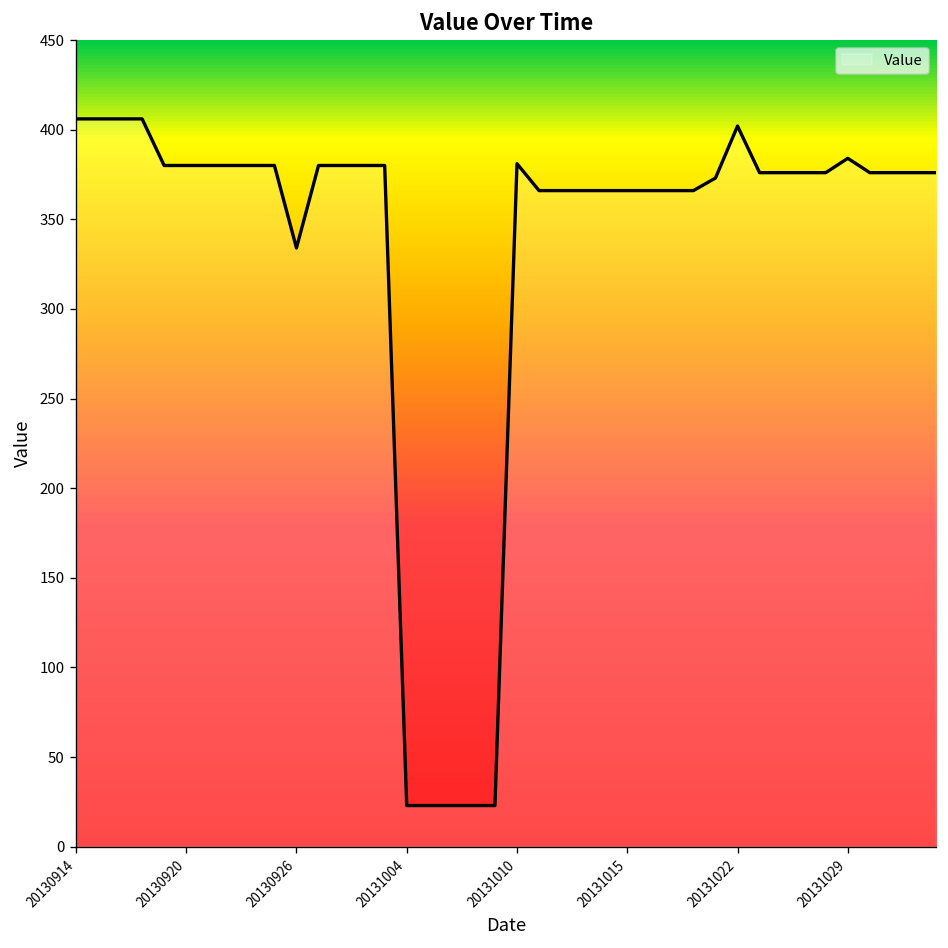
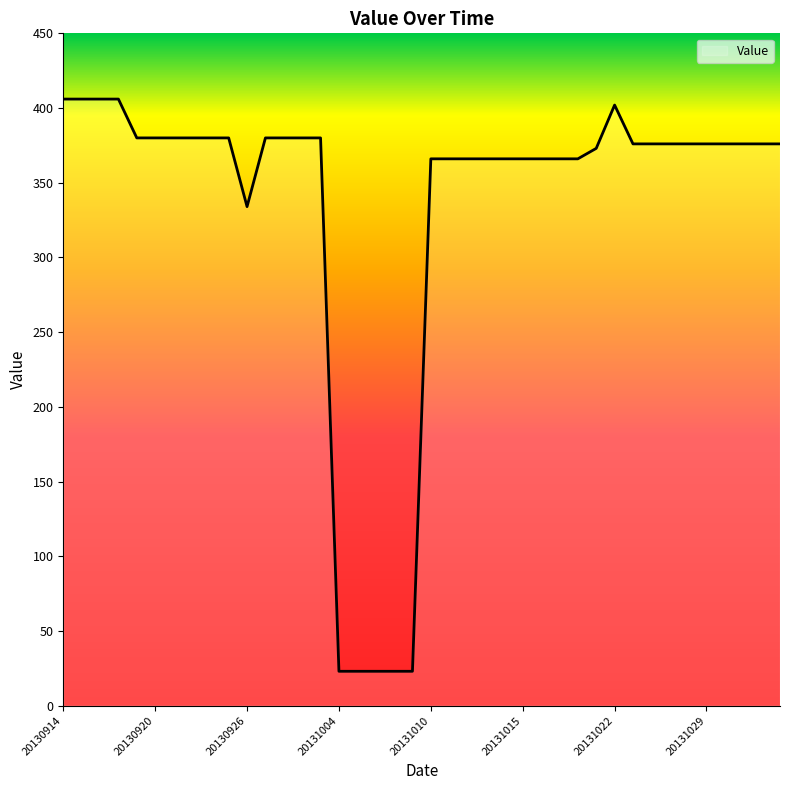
  {
    "20130926": 334,
    "20131004": 23,
-   "20131010": 381,
+   "20131010": 366,
    "20131015": 366,
    "20131022": 402,
-   "20131029": 384
+   "20131029": 376
  }
